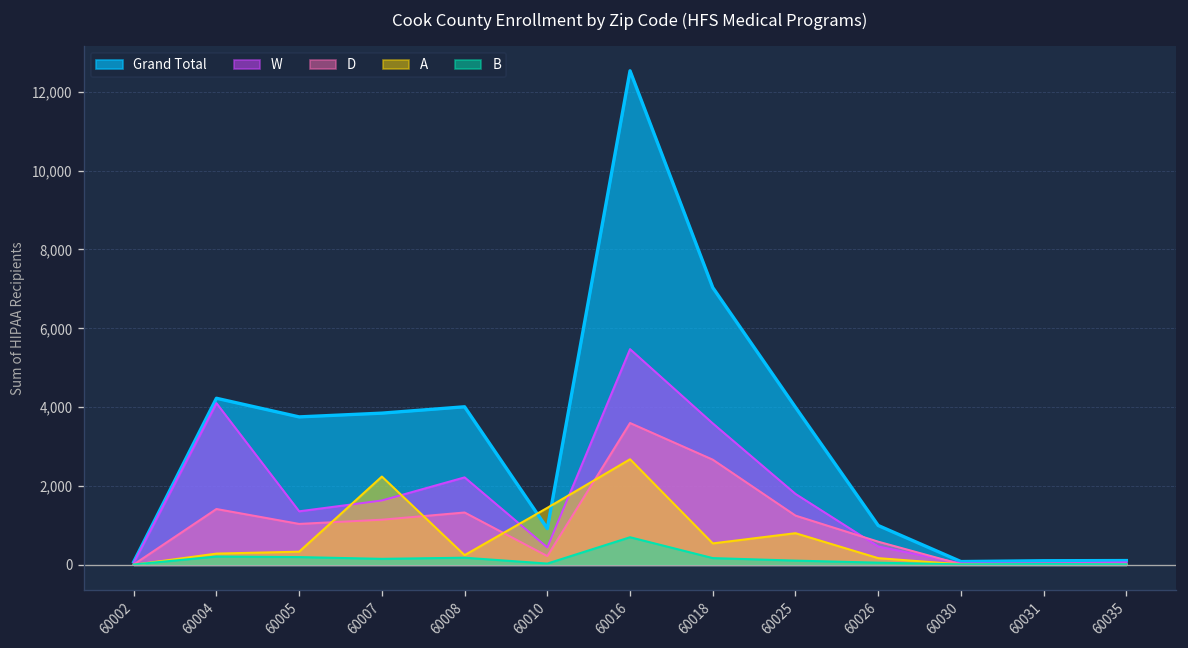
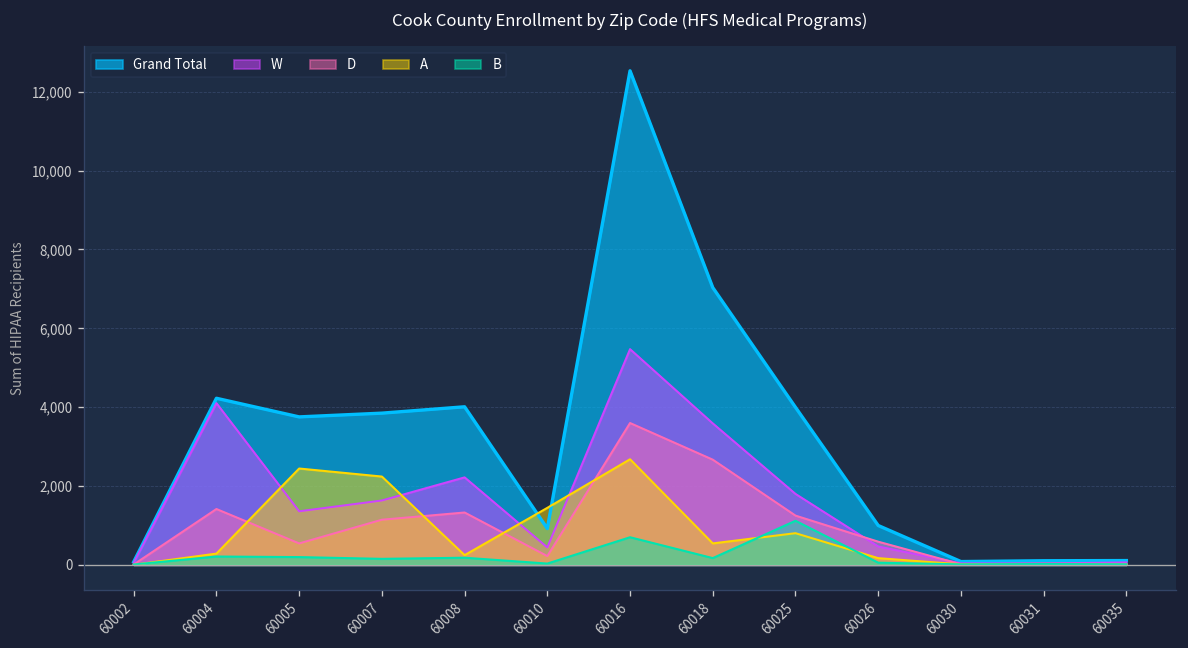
  {
    "Grand Total": {
      "60004": "4,200",
      "60005": "3,800",
      "60007": "3,800",
      "60008": "4,000",
      "60010": "900",
      "60016": "12,500",
      "60018": "7,000",
      "60025": "4,000",
      "60026": "1,000"
    },
    "W": {
      "60004": "4,100",
      "60005": "1,400",
      "60007": "1,600",
      "60008": "2,200",
      "60010": "400",
      "60016": "5,500",
      "60018": "3,600",
      "60025": "1,800",
      "60026": "500"
    },
    "D": {
      "60004": "1,400",
-     "60005": "1,000",
+     "60005": "500",
      "60007": "1,100",
      "60008": "1,300",
      "60010": "200",
      "60016": "3,600",
      "60018": "2,700",
      "60025": "1,200",
      "60026": "600"
    },
    "A": {
-     "60005": "300",
+     "60005": "2,400",
      "60007": "2,200",
      "60010": "1,400",
      "60016": "2,700",
      "60018": "500",
      "60025": "800",
      "60026": "200"
    },
    "B": {
      "60005": "200",
      "60007": "200",
      "60010": "0",
      "60016": "700",
      "60018": "200",
-     "60025": "100",
+     "60025": "1,100",
      "60026": "100"
    }
  }
